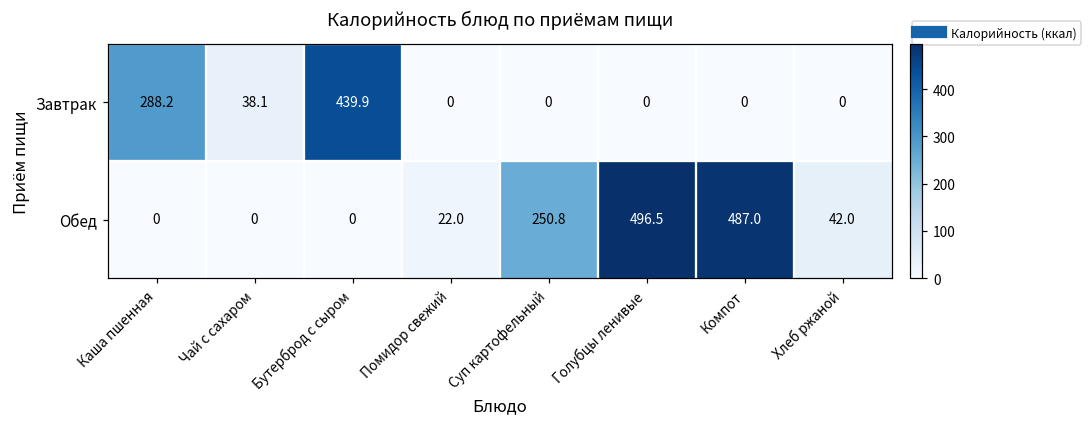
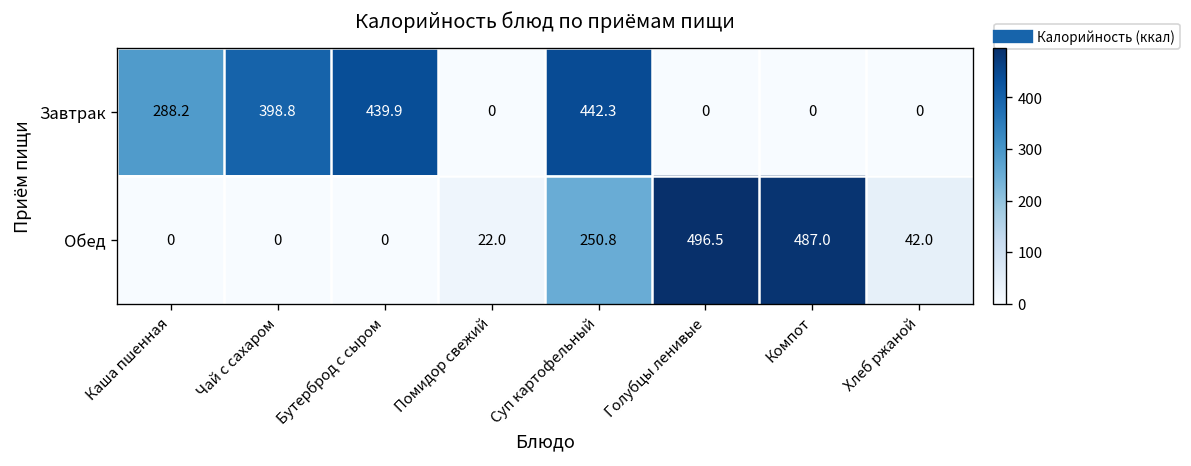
  {
    "Завтрак": {
      "Каша пшенная": 288.2,
-     "Чай с сахаром": 38.1,
+     "Чай с сахаром": 398.8,
      "Бутерброд с сыром": 439.9,
      "Помидор свежий": 0,
-     "Суп картофельный": 0,
+     "Суп картофельный": 442.3,
      "Голубцы ленивые": 0,
      "Компот": 0,
      "Хлеб ржаной": 0
    },
    "Обед": {
      "Каша пшенная": 0,
      "Чай с сахаром": 0,
      "Бутерброд с сыром": 0,
      "Помидор свежий": 22.0,
      "Суп картофельный": 250.8,
      "Голубцы ленивые": 496.5,
      "Компот": 487.0,
      "Хлеб ржаной": 42.0
    }
  }
